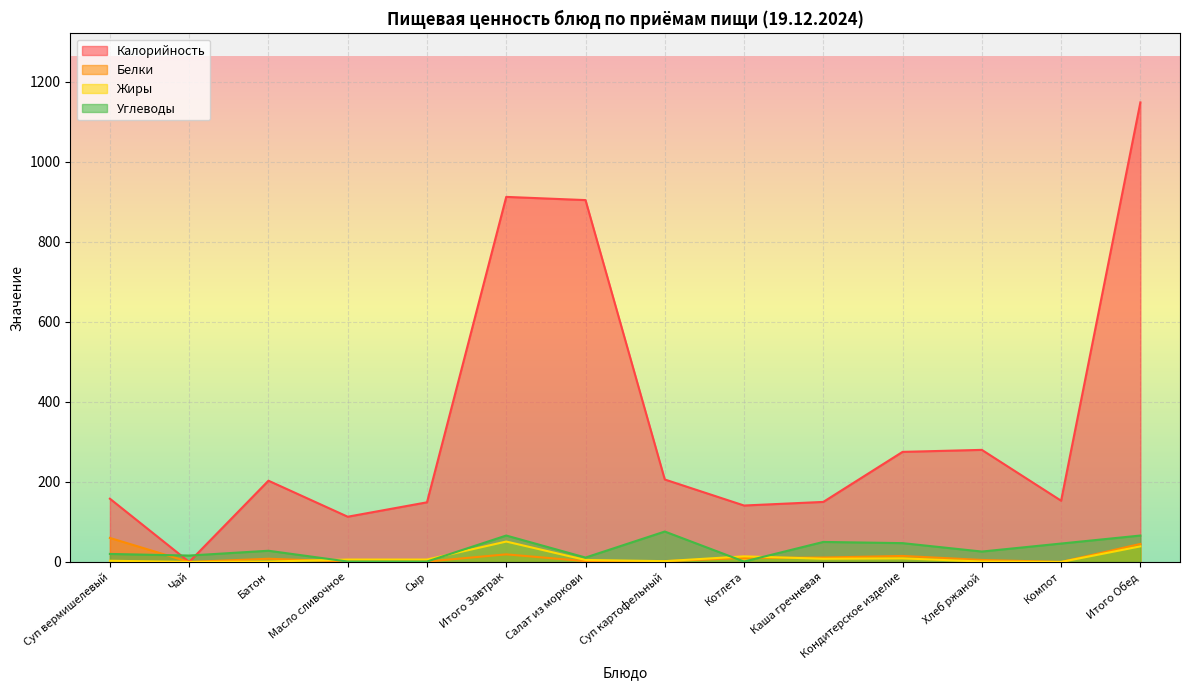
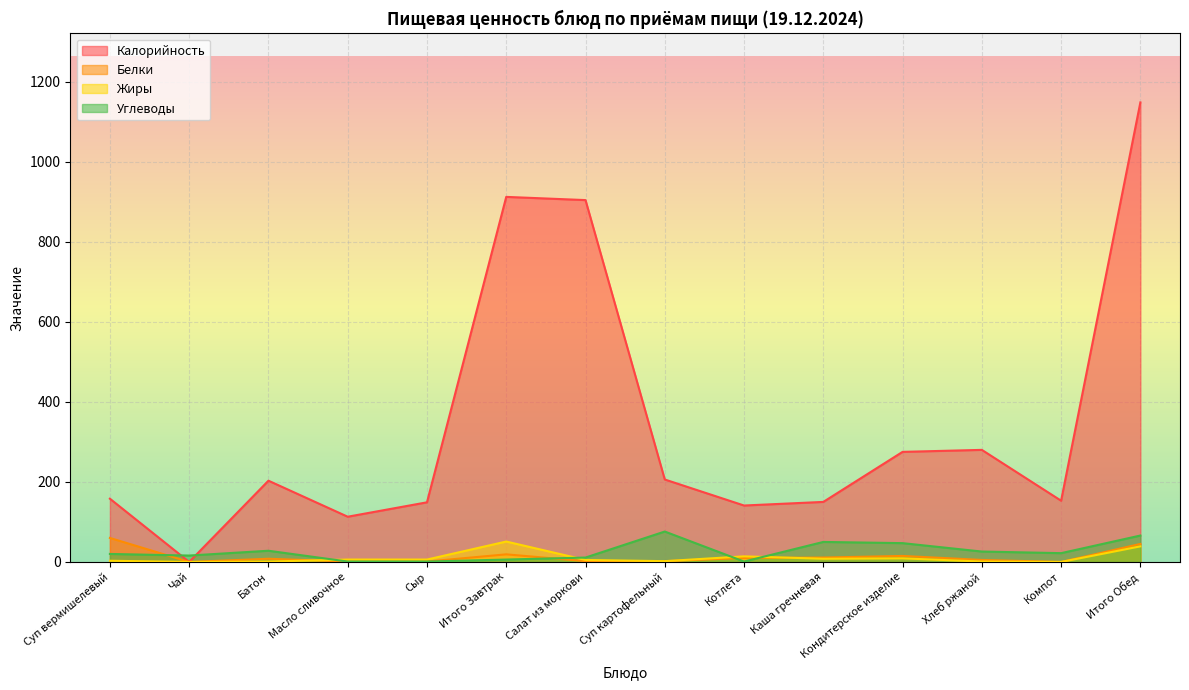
  {
    "Калорийность": {
      "Суп вермишелевый": 160,
      "Батон": 200,
      "Масло сливочное": 110,
      "Сыр": 150,
      "Итого Завтрак": 910,
      "Салат из моркови": 900,
      "Суп картофельный": 210,
      "Котлета": 140,
      "Каша гречневая": 150,
      "Кондитерское изделие": 280,
      "Хлеб ржаной": 280,
      "Компот": 150,
      "Итого Обед": 1150
    },
    "Белки": {
      "Суп вермишелевый": 60,
      "Батон": 10,
      "Итого Завтрак": 20
    },
    "Жиры": {
      "Суп вермишелевый": 0,
      "Батон": 0,
      "Итого Завтрак": 50
    },
    "Углеводы": {
      "Суп вермишелевый": 20,
      "Чай": 20,
      "Батон": 30,
-     "Итого Завтрак": 70,
+     "Итого Завтрак": 10,
      "Суп картофельный": 80,
      "Котлета": 0,
      "Каша гречневая": 50,
      "Кондитерское изделие": 50,
      "Хлеб ржаной": 30,
-     "Компот": 50,
+     "Компот": 20,
      "Итого Обед": 70
    }
  }
